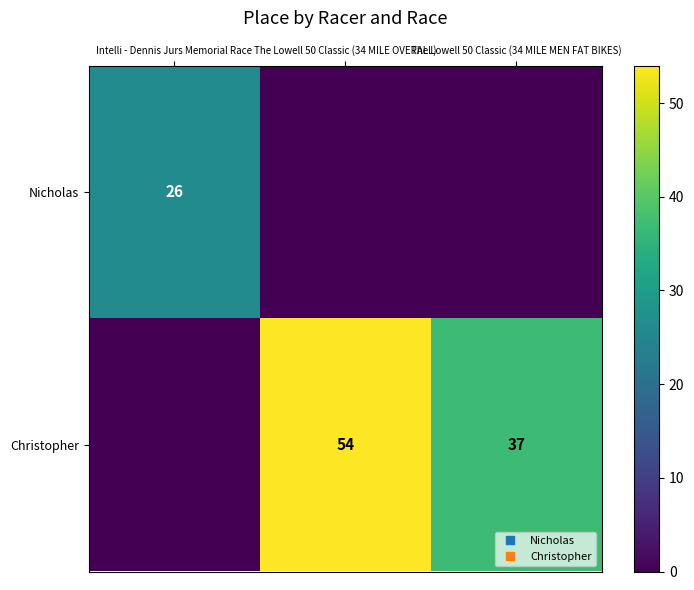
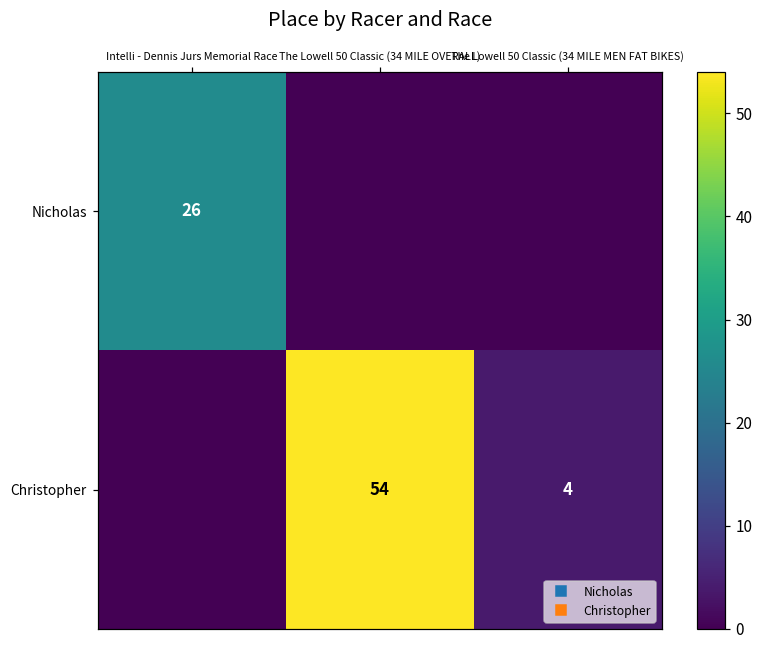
  {
    "Nicholas": {
      "Intelli - Dennis Jurs Memorial Race": 26
    },
    "Christopher": {
      "The Lowell 50 Classic (34 MILE OVERALL)": 54,
-     "The Lowell 50 Classic (34 MILE MEN FAT BIKES)": 37
+     "The Lowell 50 Classic (34 MILE MEN FAT BIKES)": 4
    }
  }
